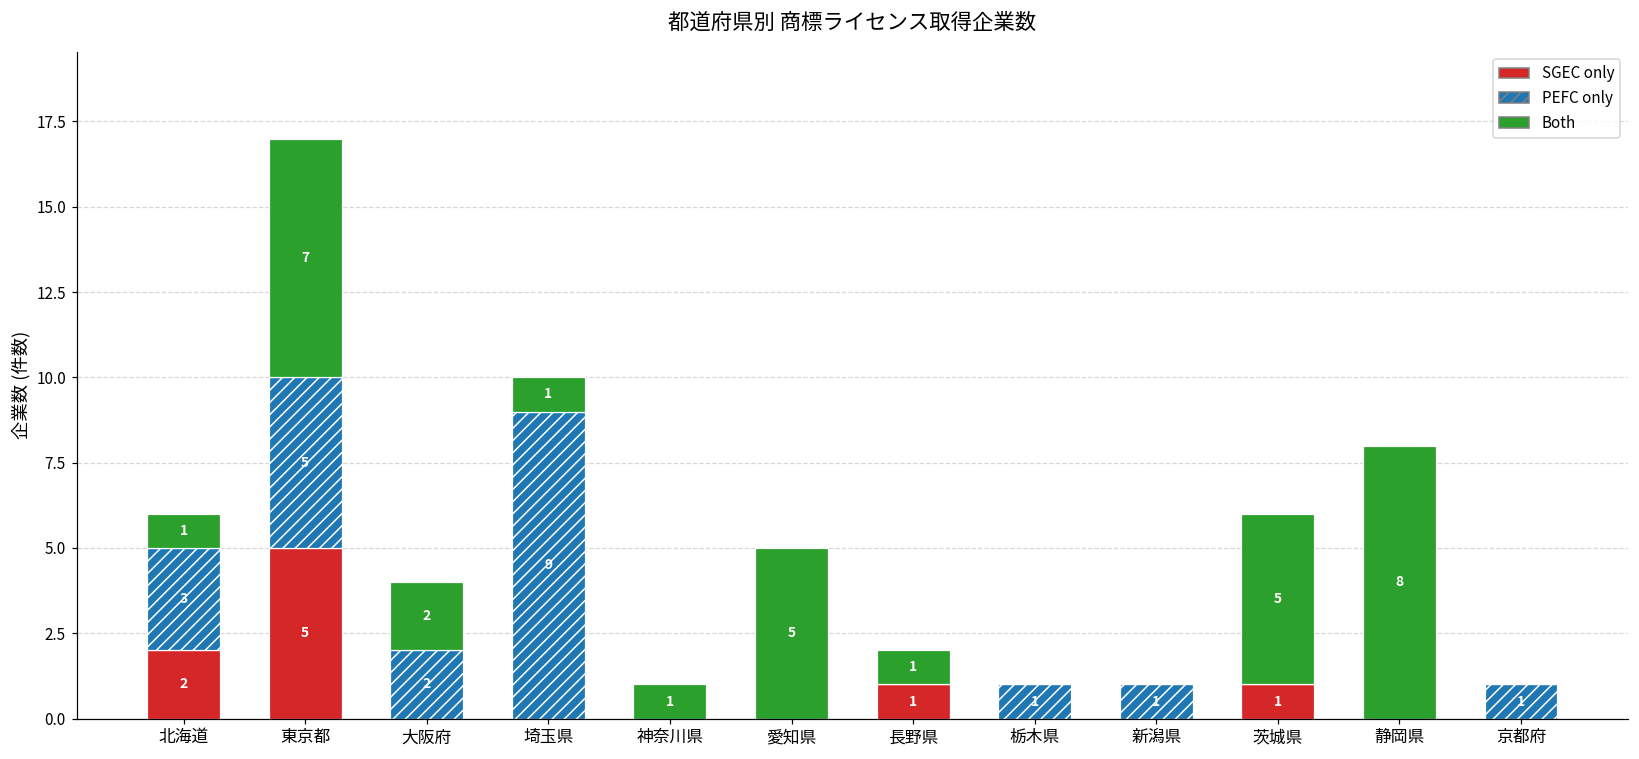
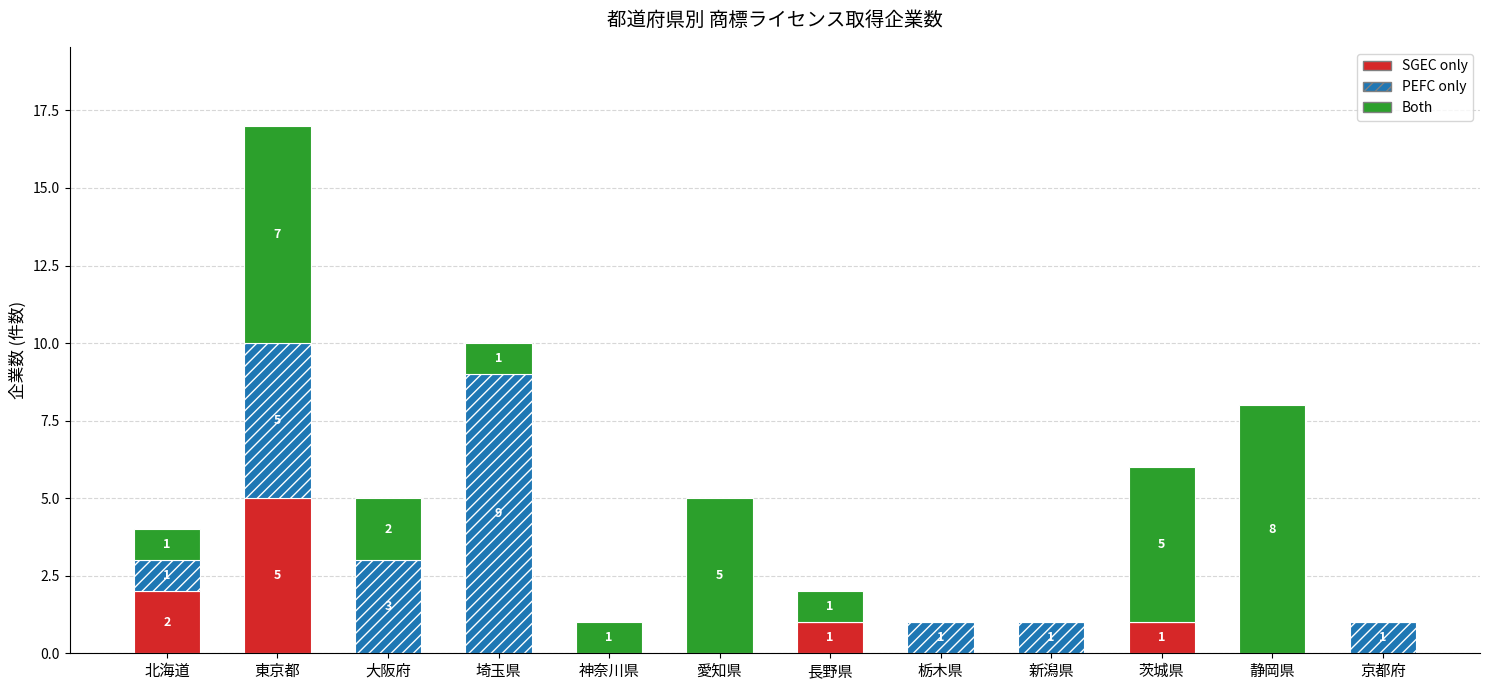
  {
    "SGEC only": {
      "北海道": 2,
      "東京都": 5,
      "長野県": 1,
      "茨城県": 1
    },
    "PEFC only": {
-     "北海道": 3,
+     "北海道": 1,
      "東京都": 5,
-     "大阪府": 2,
+     "大阪府": 3,
      "埼玉県": 9,
      "栃木県": 1,
      "新潟県": 1,
      "京都府": 1
    },
    "Both": {
      "北海道": 1,
      "東京都": 7,
      "大阪府": 2,
      "埼玉県": 1,
      "神奈川県": 1,
      "愛知県": 5,
      "長野県": 1,
      "茨城県": 5,
      "静岡県": 8
    }
  }
